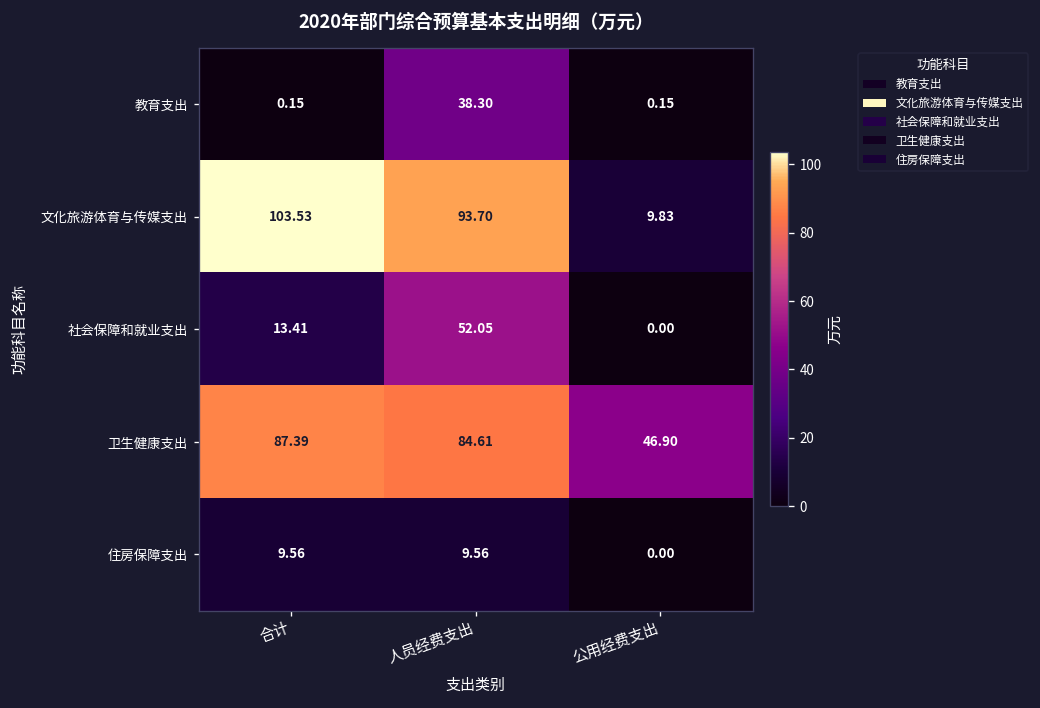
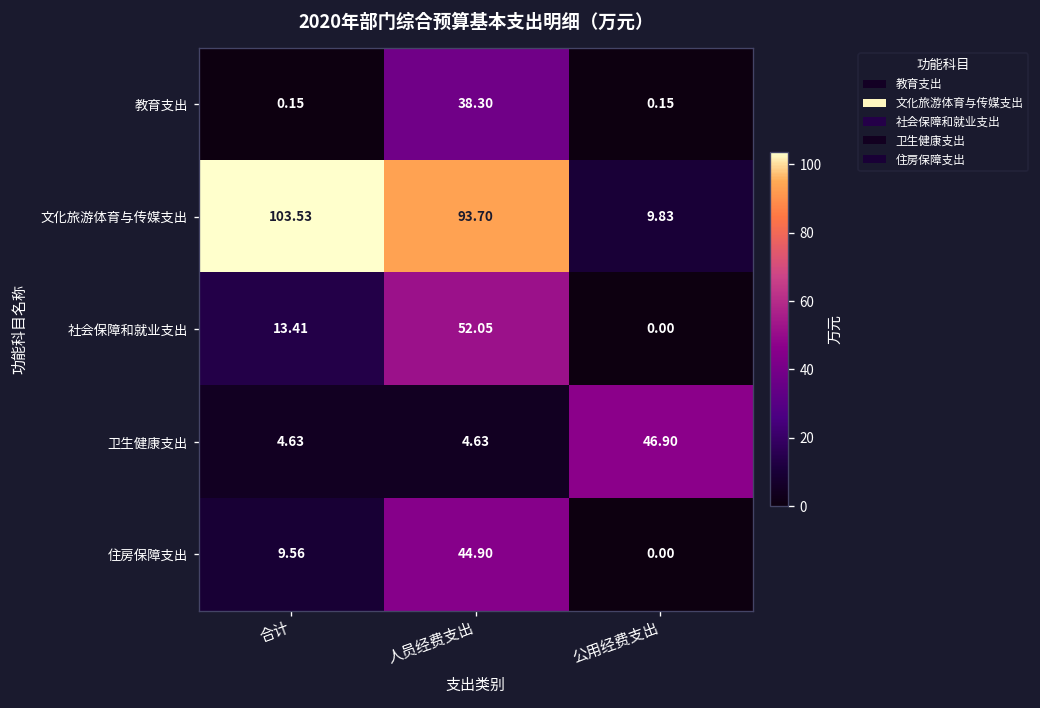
  {
    "教育支出": {
      "合计": 0.15,
      "人员经费支出": 38.30,
      "公用经费支出": 0.15
    },
    "文化旅游体育与传媒支出": {
      "合计": 103.53,
      "人员经费支出": 93.70,
      "公用经费支出": 9.83
    },
    "社会保障和就业支出": {
      "合计": 13.41,
      "人员经费支出": 52.05,
      "公用经费支出": 0.00
    },
    "卫生健康支出": {
-     "合计": 87.39,
-     "人员经费支出": 84.61,
+     "合计": 4.63,
+     "人员经费支出": 4.63,
      "公用经费支出": 46.90
    },
    "住房保障支出": {
      "合计": 9.56,
-     "人员经费支出": 9.56,
+     "人员经费支出": 44.90,
      "公用经费支出": 0.00
    }
  }
